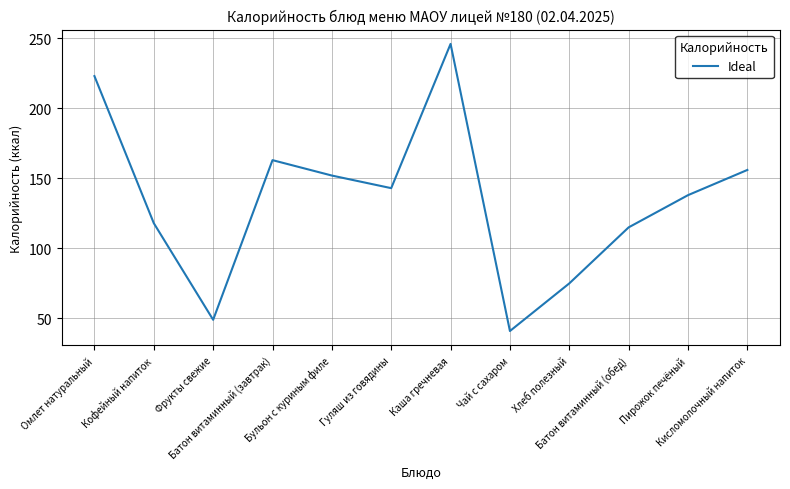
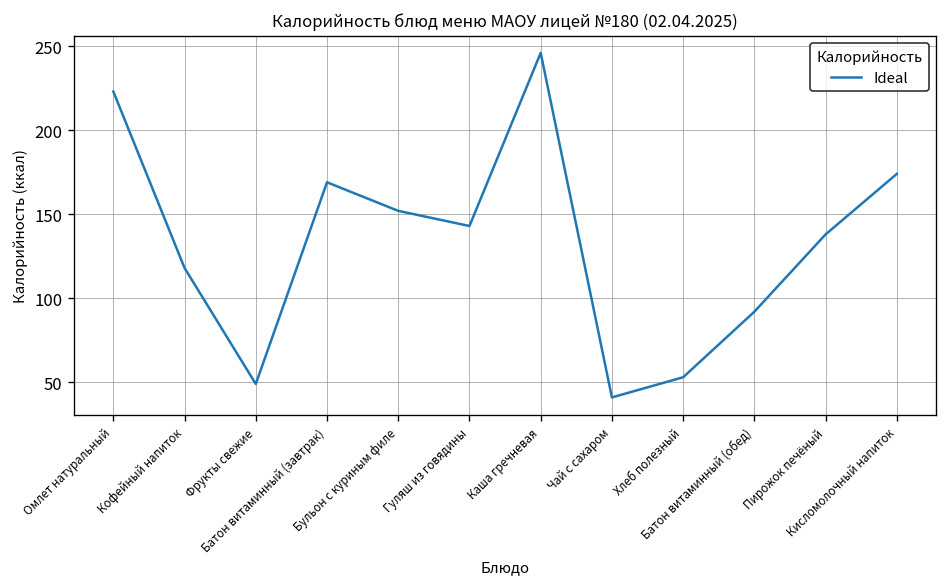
  {
    "Омлет натуральный": 223,
    "Кофейный напиток": 118,
    "Фрукты свежие": 49,
-   "Батон витаминный (завтрак)": 163,
+   "Батон витаминный (завтрак)": 169,
    "Бульон с куриным филе": 152,
    "Гуляш из говядины": 143,
    "Каша гречневая": 246,
    "Чай с сахаром": 41,
-   "Хлеб полезный": 75,
-   "Батон витаминный (обед)": 115,
+   "Хлеб полезный": 53,
+   "Батон витаминный (обед)": 92,
    "Пирожок печёный": 138,
-   "Кисломолочный напиток": 156
+   "Кисломолочный напиток": 174
  }
